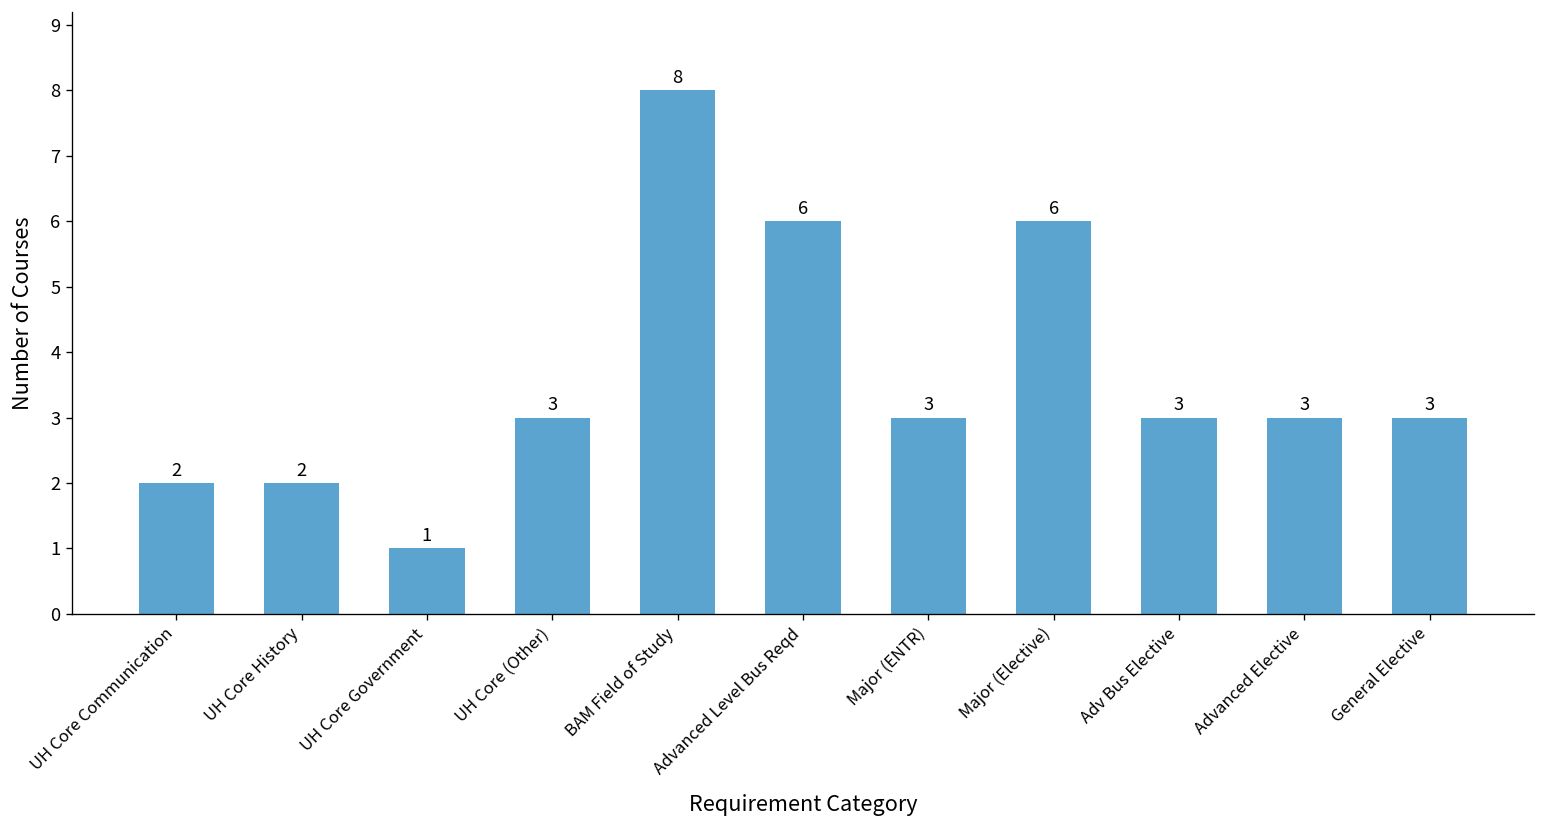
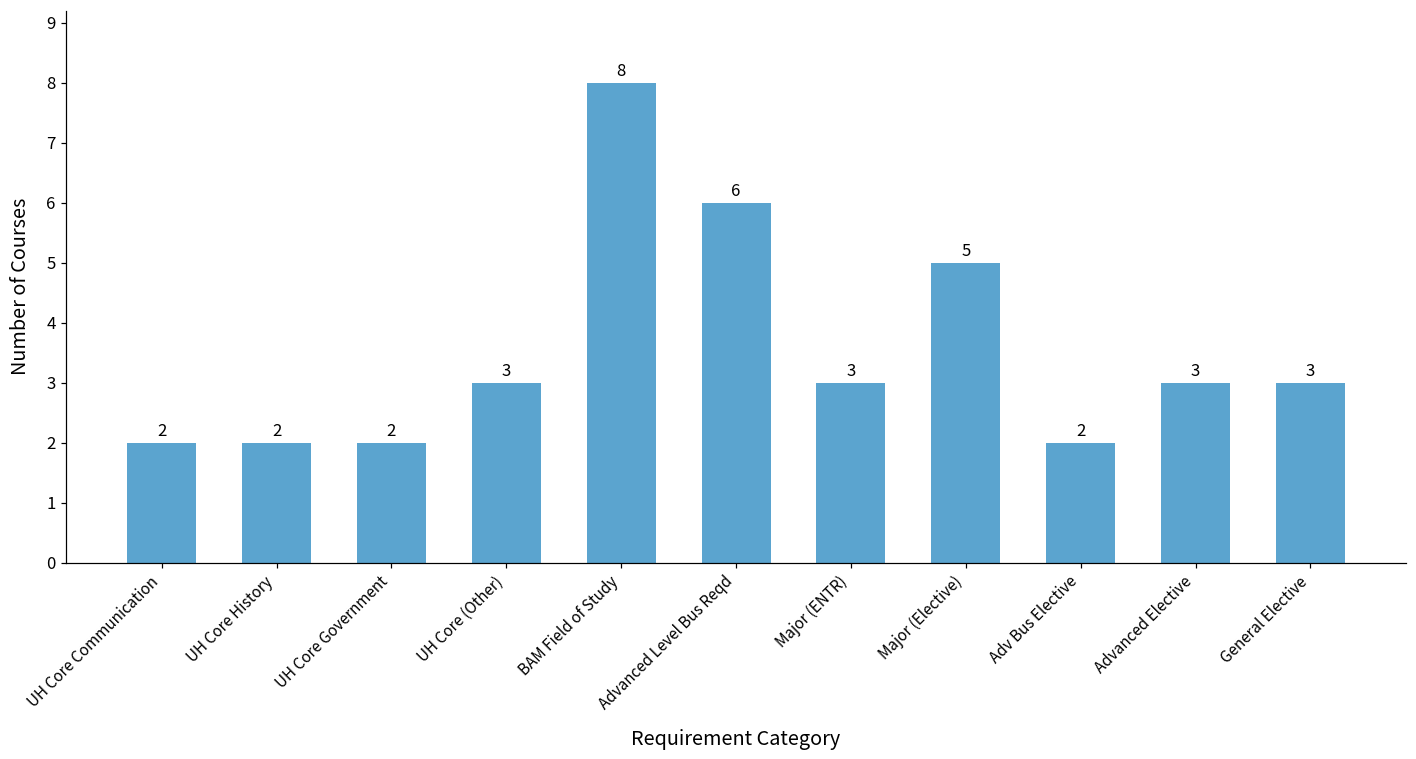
  {
    "UH Core Communication": 2,
    "UH Core History": 2,
-   "UH Core Government": 1,
+   "UH Core Government": 2,
    "UH Core (Other)": 3,
    "BAM Field of Study": 8,
    "Advanced Level Bus Reqd": 6,
    "Major (ENTR)": 3,
-   "Major (Elective)": 6,
-   "Adv Bus Elective": 3,
+   "Major (Elective)": 5,
+   "Adv Bus Elective": 2,
    "Advanced Elective": 3,
    "General Elective": 3
  }
